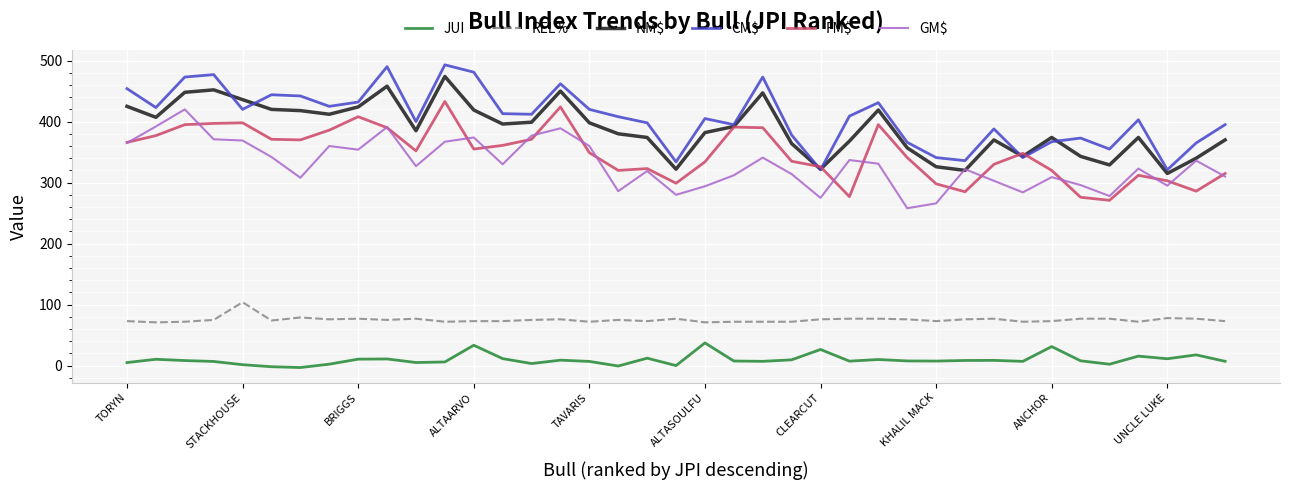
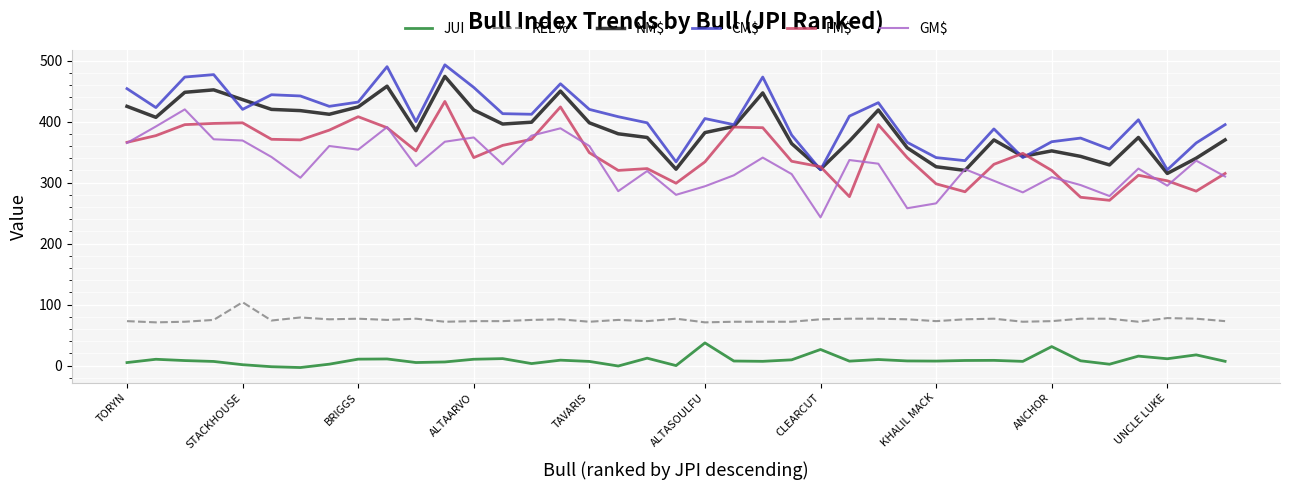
  {
    "JUI": {
      "TORYN": 10,
      "STACKHOUSE": 0,
      "BRIGGS": 10,
-     "ALTAARVO": 30,
+     "ALTAARVO": 10,
      "TAVARIS": 10,
      "ALTASOULFU": 40,
      "CLEARCUT": 30,
      "KHALIL MACK": 10,
      "ANCHOR": 30,
      "UNCLE LUKE": 10
    },
    "REL%": {
      "TORYN": 70,
      "STACKHOUSE": 100,
      "BRIGGS": 80,
      "ALTAARVO": 70,
      "TAVARIS": 70,
      "ALTASOULFU": 70,
      "CLEARCUT": 80,
      "KHALIL MACK": 70,
      "ANCHOR": 70,
      "UNCLE LUKE": 80
    },
    "NM$": {
      "TORYN": 430,
      "STACKHOUSE": 440,
      "BRIGGS": 420,
      "ALTAARVO": 420,
      "TAVARIS": 400,
      "ALTASOULFU": 380,
      "KHALIL MACK": 330,
-     "ANCHOR": 370,
+     "ANCHOR": 350,
      "UNCLE LUKE": 320
    },
    "CM$": {
      "TORYN": 450,
      "STACKHOUSE": 420,
      "BRIGGS": 430,
-     "ALTAARVO": 480,
+     "ALTAARVO": 460,
      "TAVARIS": 420,
      "ALTASOULFU": 410,
      "KHALIL MACK": 340,
      "ANCHOR": 370,
      "UNCLE LUKE": 320
    },
    "FM$": {
      "STACKHOUSE": 400,
      "BRIGGS": 410,
-     "ALTAARVO": 360,
+     "ALTAARVO": 340,
      "TAVARIS": 350,
      "ALTASOULFU": 330,
      "KHALIL MACK": 300,
      "ANCHOR": 320,
      "UNCLE LUKE": 300
    },
    "GM$": {
      "STACKHOUSE": 370,
      "BRIGGS": 350,
      "ALTAARVO": 370,
      "TAVARIS": 360,
      "ALTASOULFU": 290,
-     "CLEARCUT": 280,
+     "CLEARCUT": 240,
      "KHALIL MACK": 270,
      "ANCHOR": 310,
      "UNCLE LUKE": 300
    }
  }
